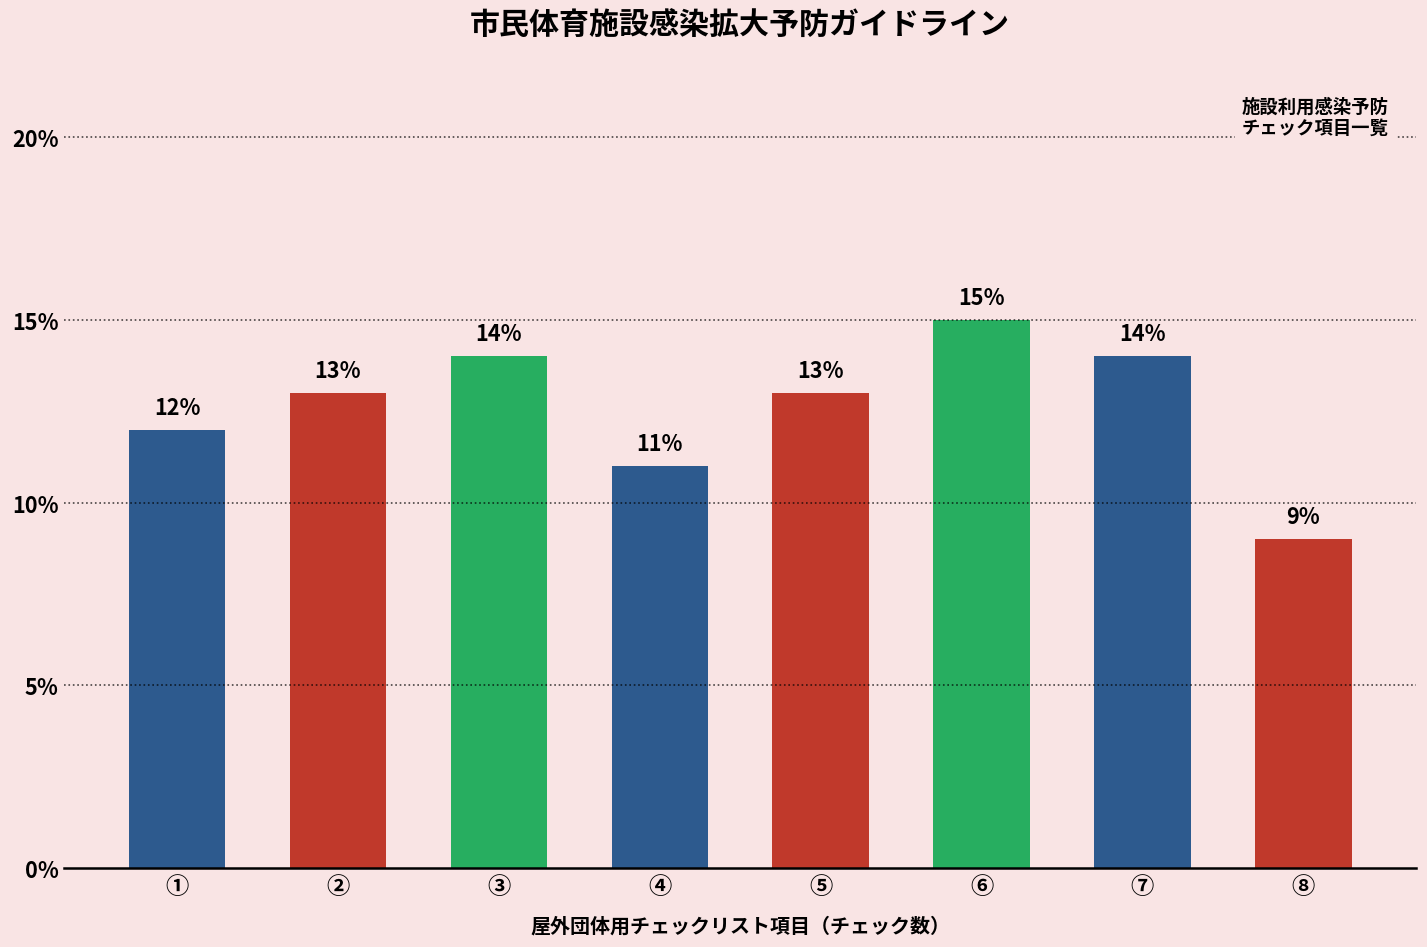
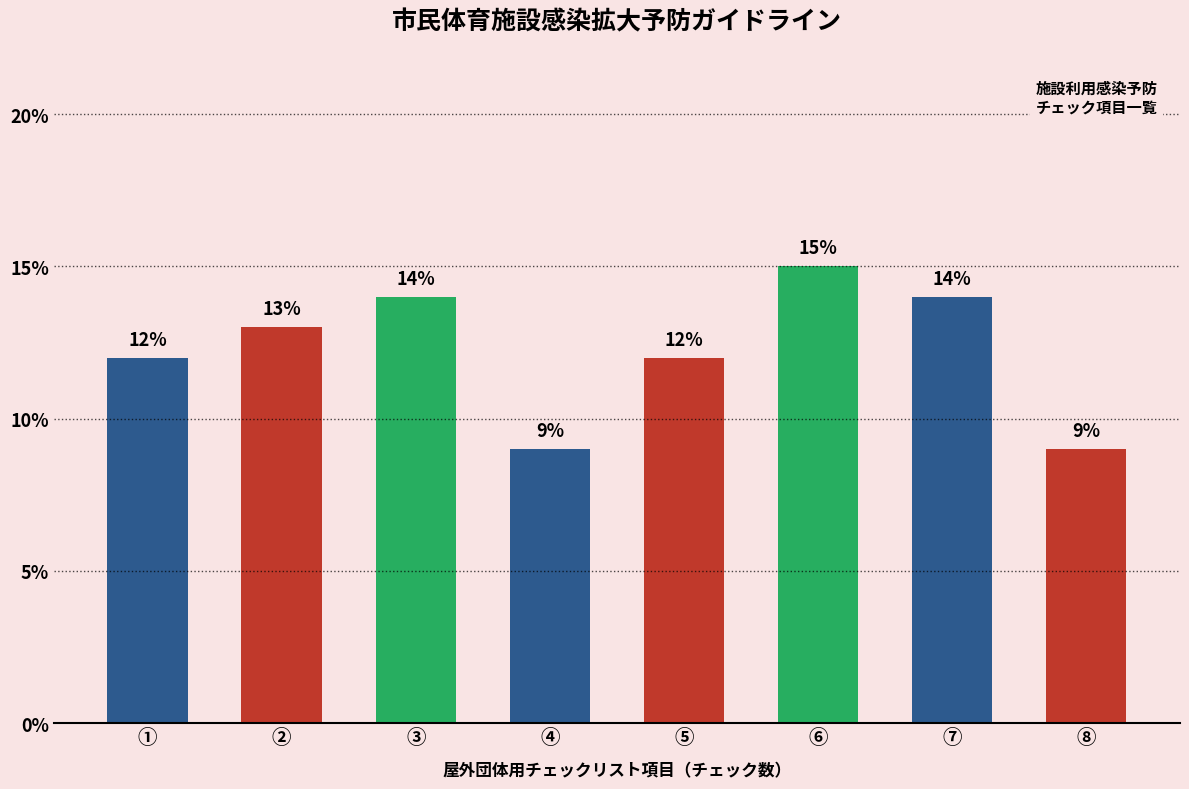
  {
    "①": "12%",
    "②": "13%",
    "③": "14%",
-   "④": "11%",
-   "⑤": "13%",
+   "④": "9%",
+   "⑤": "12%",
    "⑥": "15%",
    "⑦": "14%",
    "⑧": "9%"
  }
